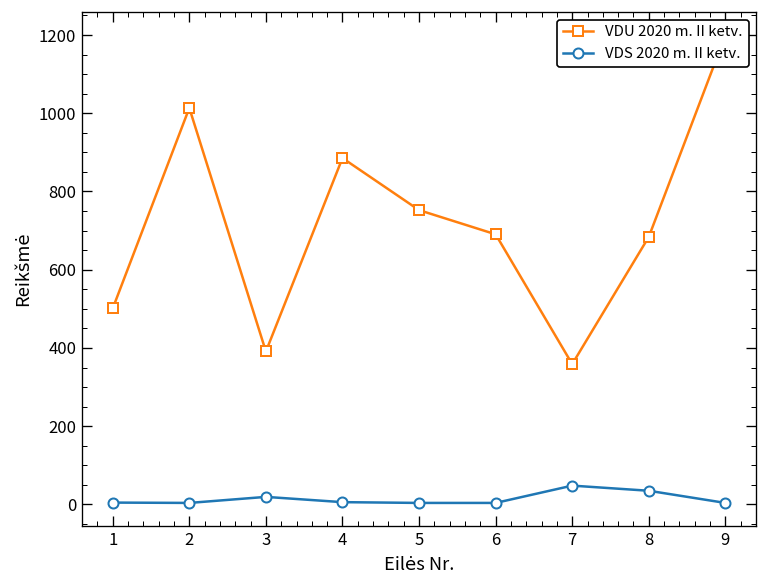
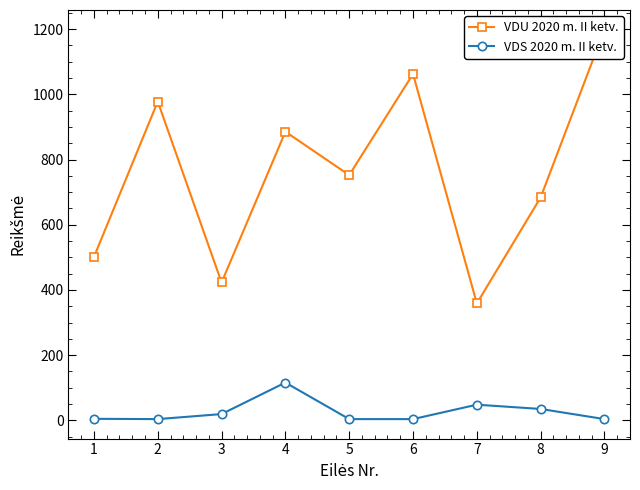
  {
    "VDU 2020 m. II ketv.": {
      "1": 500,
-     "2": 1010,
-     "3": 390,
+     "2": 980,
+     "3": 420,
      "4": 890,
      "5": 750,
-     "6": 690,
+     "6": 1060,
      "7": 360,
      "8": 680
    },
    "VDS 2020 m. II ketv.": {
      "1": 0,
      "2": 0,
      "3": 20,
-     "4": 10,
+     "4": 120,
      "5": 0,
      "6": 0,
      "7": 50,
      "8": 40,
      "9": 0
    }
  }
